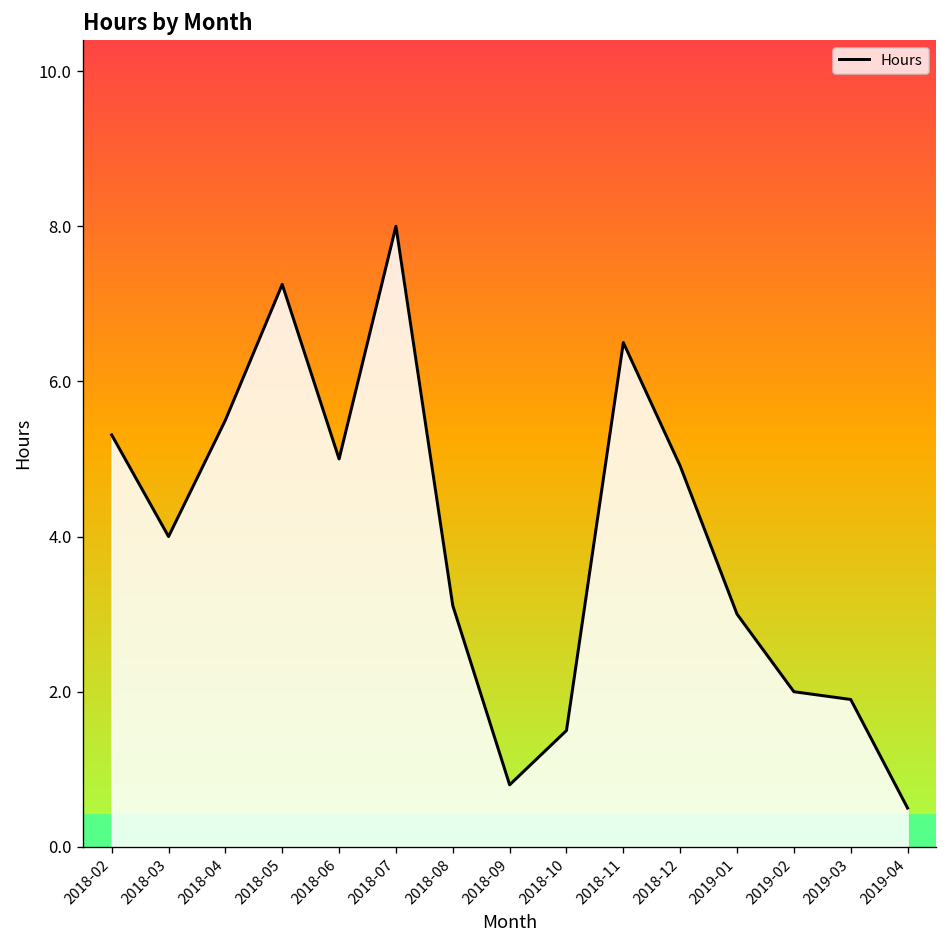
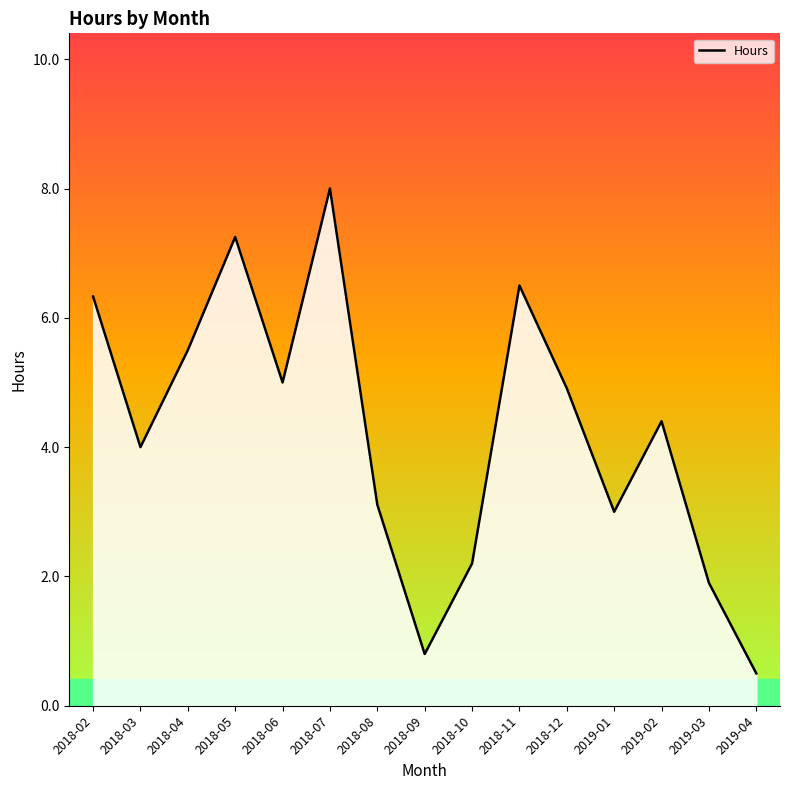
  {
-   "2018-02": 5.3,
+   "2018-02": 6.3,
    "2018-03": 4.0,
    "2018-04": 5.5,
    "2018-05": 7.3,
    "2018-06": 5.0,
    "2018-07": 8.0,
    "2018-08": 3.1,
    "2018-09": 0.8,
-   "2018-10": 1.5,
+   "2018-10": 2.2,
    "2018-11": 6.5,
    "2018-12": 4.9,
    "2019-01": 3.0,
-   "2019-02": 2.0,
+   "2019-02": 4.4,
    "2019-03": 1.9,
    "2019-04": 0.5
  }
